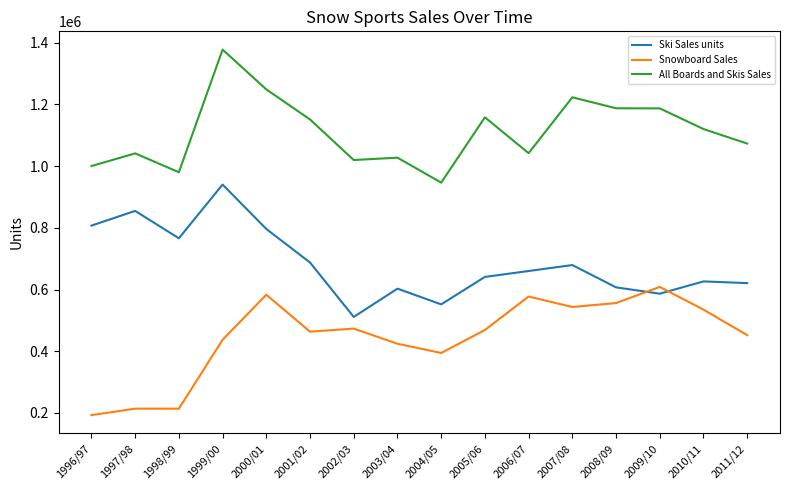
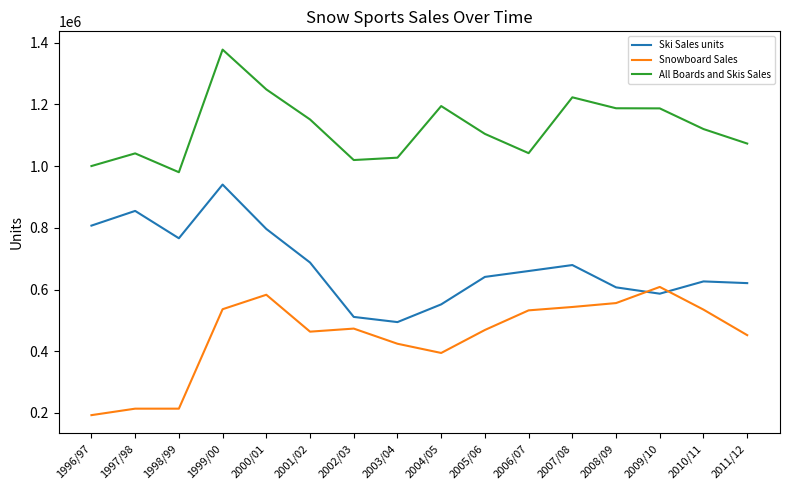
  {
    "Ski Sales units": {
      "1996/97": 810000,
      "1997/98": 850000,
      "1998/99": 770000,
      "1999/00": 940000,
      "2000/01": 800000,
      "2001/02": 690000,
      "2002/03": 510000,
-     "2003/04": 600000,
+     "2003/04": 490000,
      "2004/05": 550000,
      "2005/06": 640000,
      "2006/07": 660000,
      "2007/08": 680000,
      "2008/09": 610000,
      "2009/10": 590000,
      "2010/11": 630000,
      "2011/12": 620000
    },
    "Snowboard Sales": {
      "1996/97": 190000,
      "1997/98": 210000,
      "1998/99": 210000,
-     "1999/00": 440000,
+     "1999/00": 540000,
      "2000/01": 580000,
      "2001/02": 460000,
      "2002/03": 470000,
      "2003/04": 420000,
      "2004/05": 390000,
      "2005/06": 470000,
-     "2006/07": 580000,
+     "2006/07": 530000,
      "2007/08": 540000,
      "2008/09": 560000,
      "2009/10": 610000,
      "2010/11": 530000,
      "2011/12": 450000
    },
    "All Boards and Skis Sales": {
      "1996/97": 1000000,
      "1997/98": 1040000,
      "1998/99": 980000,
      "1999/00": 1380000,
      "2000/01": 1250000,
      "2001/02": 1150000,
      "2002/03": 1020000,
      "2003/04": 1030000,
-     "2004/05": 950000,
-     "2005/06": 1160000,
+     "2004/05": 1190000,
+     "2005/06": 1100000,
      "2006/07": 1040000,
      "2007/08": 1220000,
      "2008/09": 1190000,
      "2009/10": 1190000,
      "2010/11": 1120000,
      "2011/12": 1070000
    }
  }
